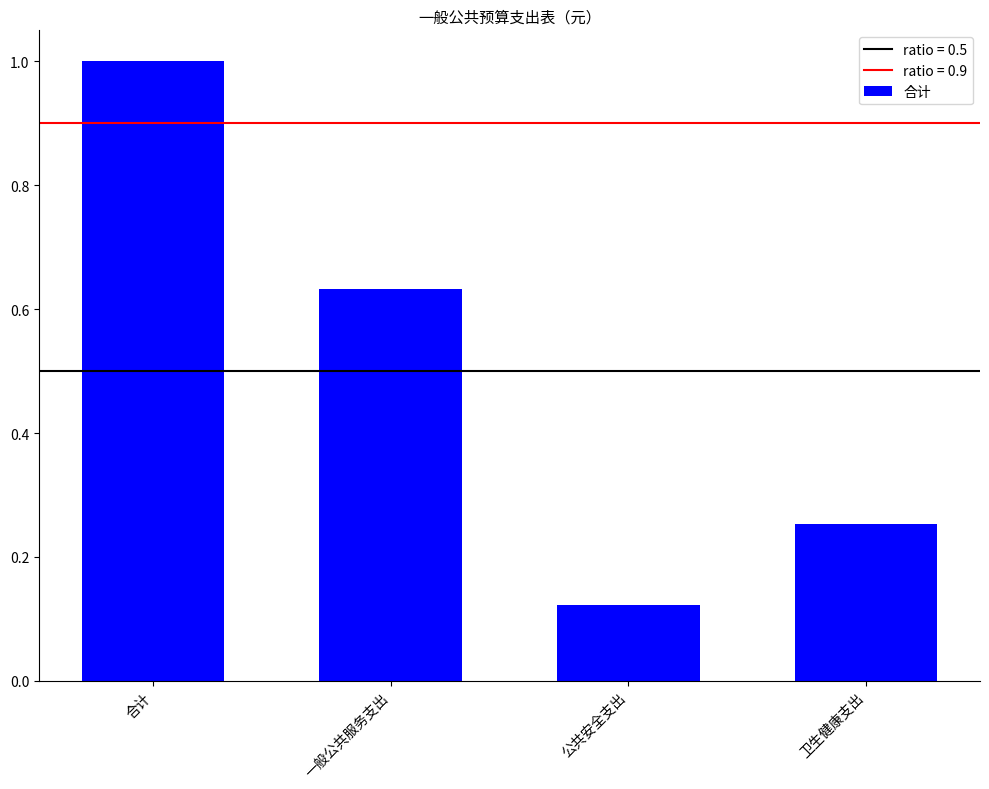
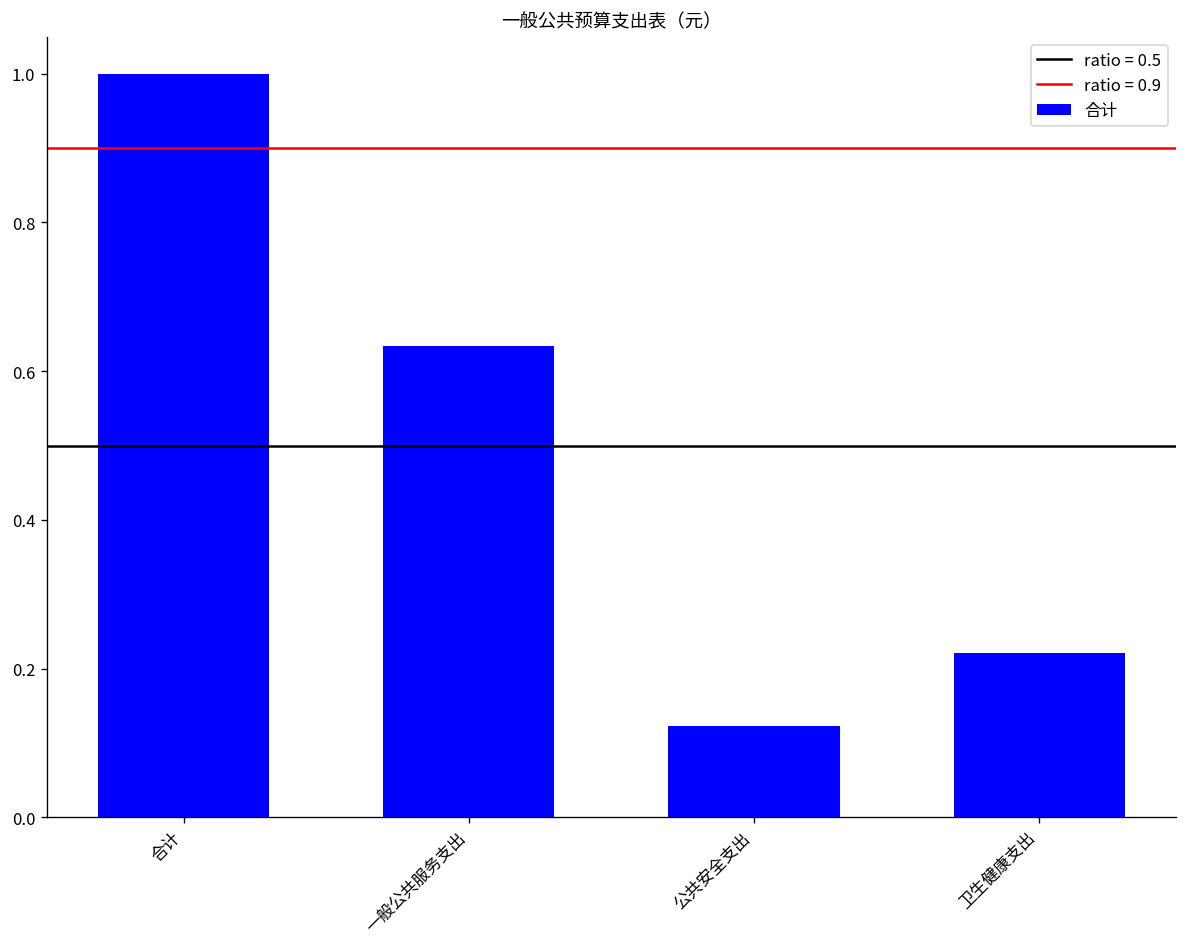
  {
    "合计": 1.00,
    "一般公共服务支出": 0.63,
    "公共安全支出": 0.12,
-   "卫生健康支出": 0.25
+   "卫生健康支出": 0.22
  }
